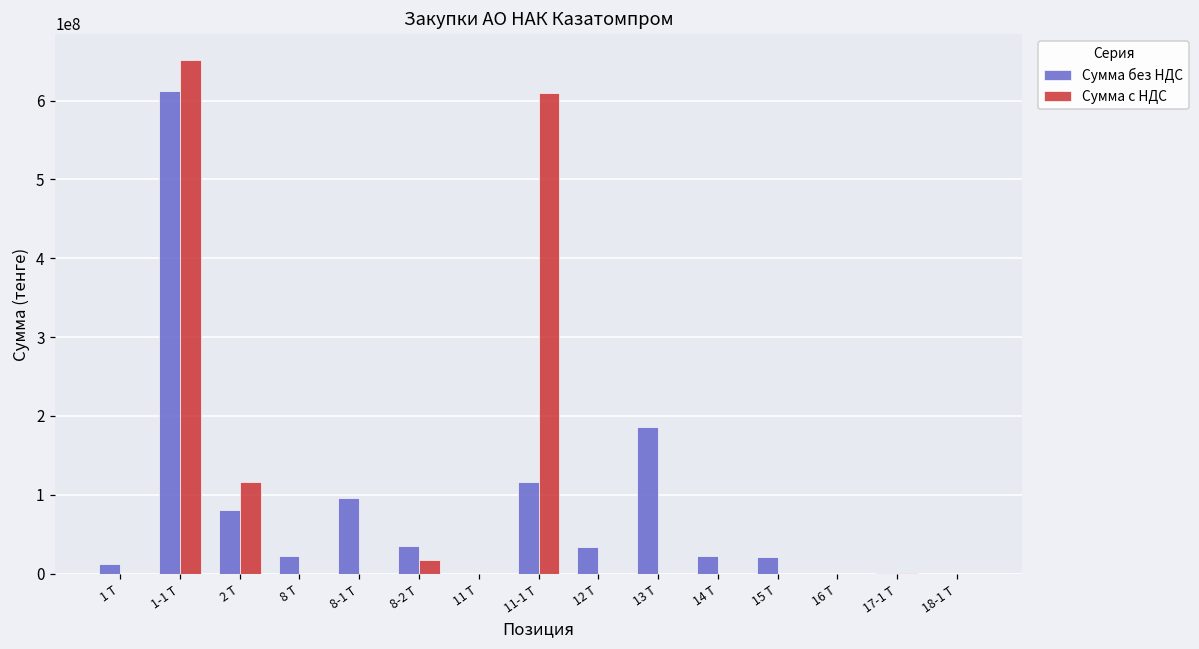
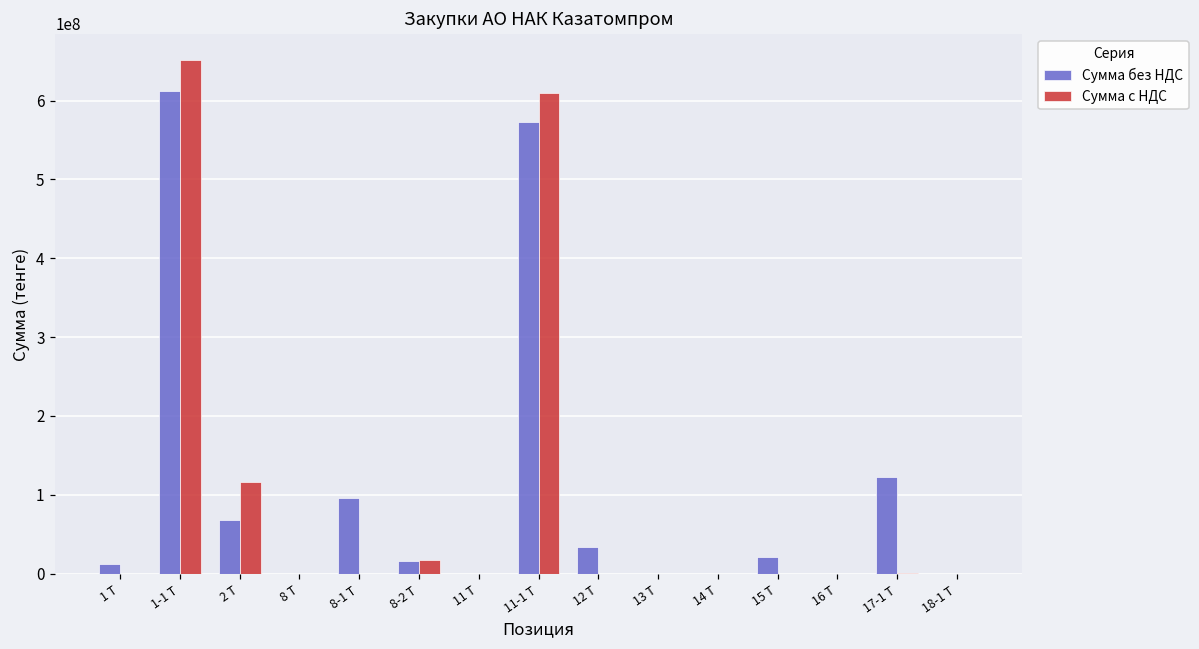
  {
    "Сумма без НДС": {
      "1 Т": 10000000,
      "1-1 Т": 610000000,
-     "2 Т": 80000000,
-     "8 Т": 20000000,
+     "2 Т": 70000000,
+     "8 Т": 0,
      "8-1 Т": 100000000,
-     "8-2 Т": 40000000,
+     "8-2 Т": 20000000,
      "11 Т": 0,
-     "11-1 Т": 120000000,
+     "11-1 Т": 570000000,
      "12 Т": 30000000,
-     "13 Т": 190000000,
-     "14 Т": 20000000,
+     "13 Т": 0,
+     "14 Т": 0,
      "15 Т": 20000000,
-     "17-1 Т": 0
+     "17-1 Т": 120000000
    },
    "Сумма с НДС": {
      "1 Т": 0,
      "1-1 Т": 650000000,
      "2 Т": 120000000,
      "8 Т": 0,
      "8-1 Т": 0,
      "8-2 Т": 20000000,
      "11 Т": 0,
      "11-1 Т": 610000000
    }
  }
